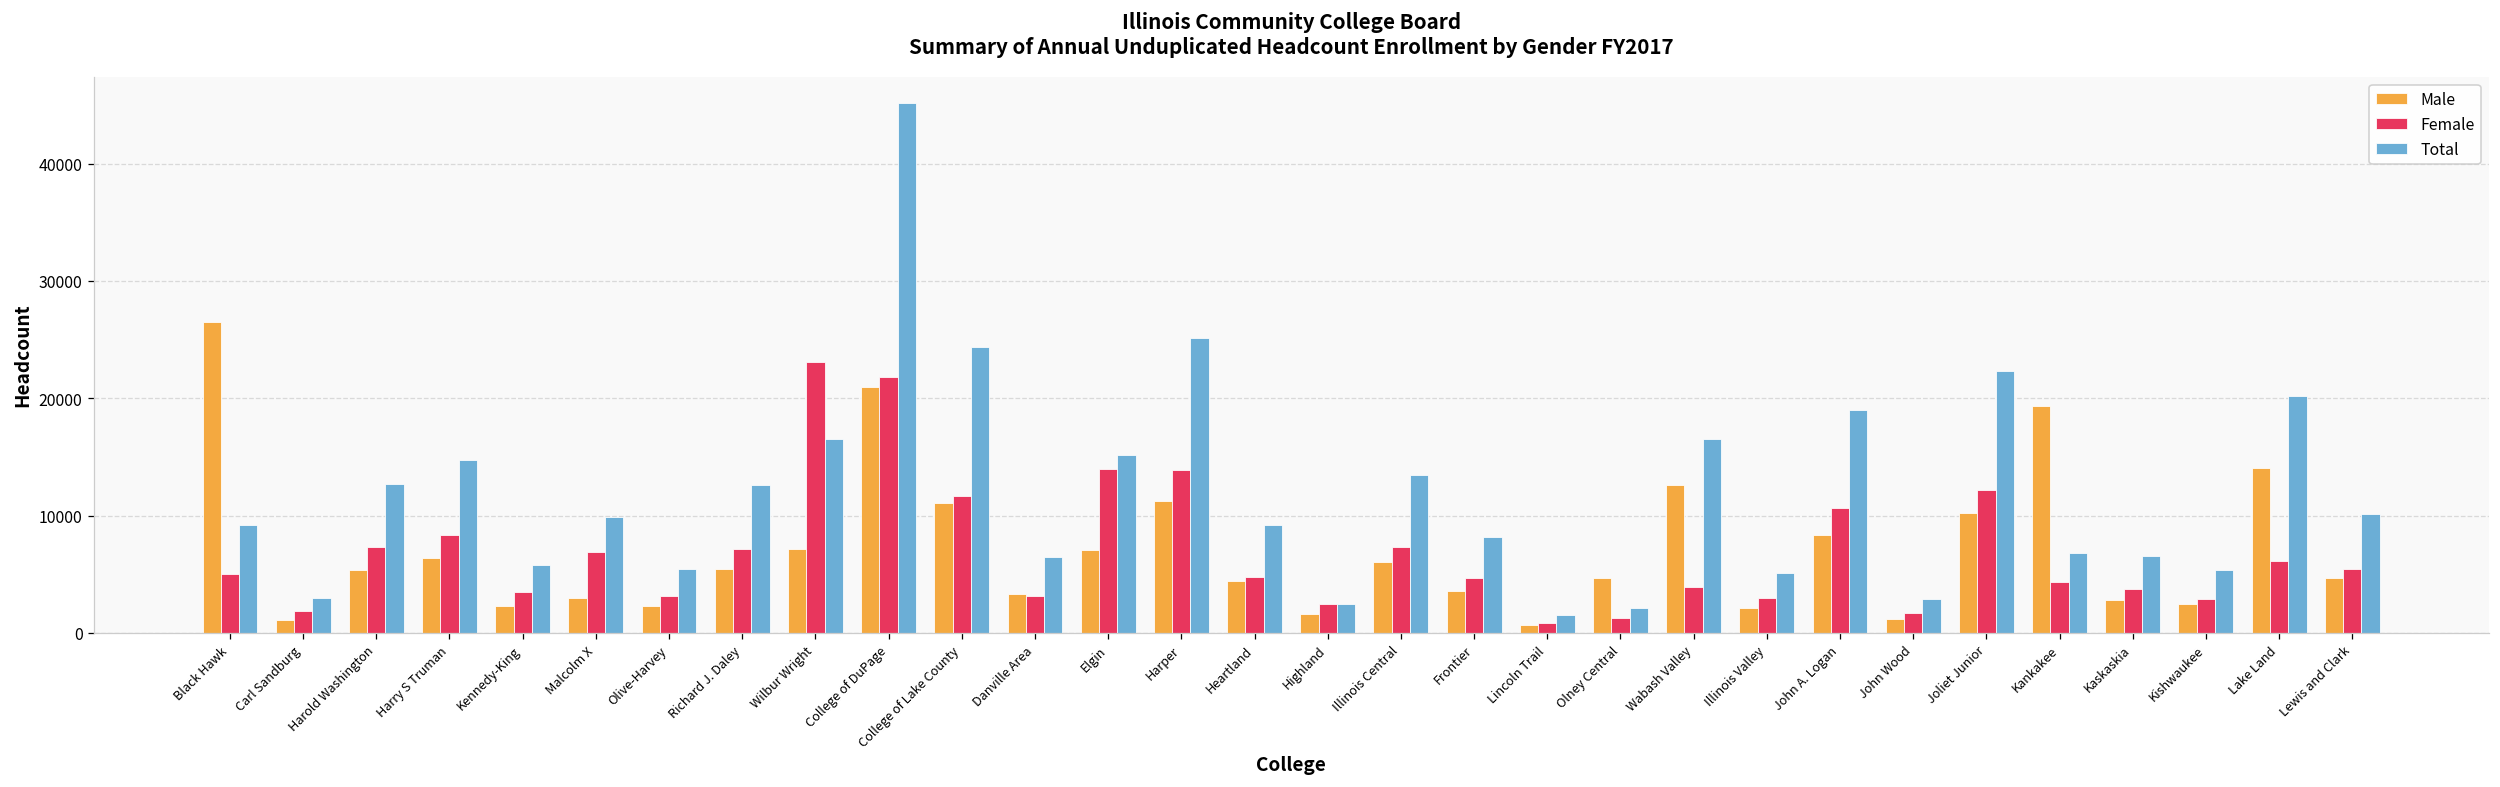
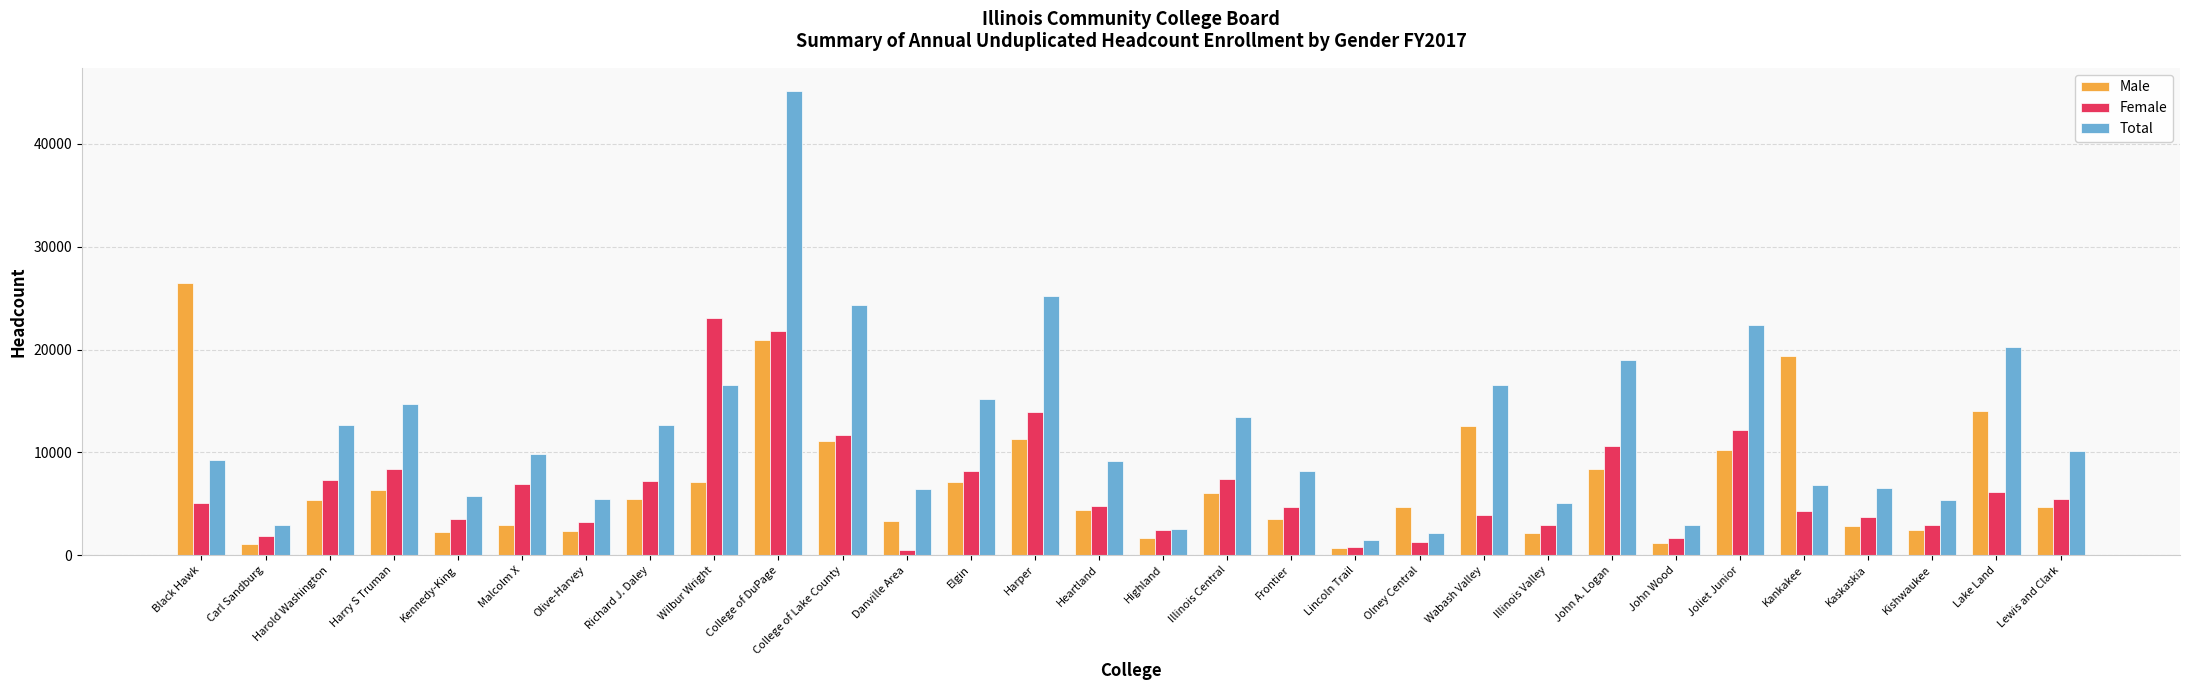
  {
    "Male": {
      "Black Hawk": 26500,
      "Carl Sandburg": 1100,
      "Harold Washington": 5400,
      "Harry S Truman": 6400,
      "Kennedy-King": 2300,
      "Malcolm X": 3000,
      "Olive-Harvey": 2300,
      "Richard J. Daley": 5500,
      "Wilbur Wright": 7100,
      "College of DuPage": 20900,
      "College of Lake County": 11100,
      "Danville Area": 3300,
      "Elgin": 7100,
      "Harper": 11300,
      "Heartland": 4400,
      "Highland": 1600,
      "Illinois Central": 6100,
      "Frontier": 3500,
      "Lincoln Trail": 700,
      "Olney Central": 4700,
      "Wabash Valley": 12600,
      "Illinois Valley": 2200,
      "John A. Logan": 8400,
      "John Wood": 1200,
      "Joliet Junior": 10200,
      "Kankakee": 19300,
      "Kaskaskia": 2800,
      "Kishwaukee": 2500,
      "Lake Land": 14100,
      "Lewis and Clark": 4700
    },
    "Female": {
      "Black Hawk": 5000,
      "Carl Sandburg": 1900,
      "Harold Washington": 7300,
      "Harry S Truman": 8400,
      "Kennedy-King": 3500,
      "Malcolm X": 6900,
      "Olive-Harvey": 3200,
      "Richard J. Daley": 7200,
      "Wilbur Wright": 23100,
      "College of DuPage": 21800,
      "College of Lake County": 11700,
-     "Danville Area": 3200,
-     "Elgin": 14000,
+     "Danville Area": 500,
+     "Elgin": 8100,
      "Harper": 13900,
      "Heartland": 4700,
      "Highland": 2500,
      "Illinois Central": 7400,
      "Frontier": 4700,
      "Lincoln Trail": 800,
      "Olney Central": 1300,
      "Wabash Valley": 3900,
      "Illinois Valley": 3000,
      "John A. Logan": 10600,
      "John Wood": 1700,
      "Joliet Junior": 12200,
      "Kankakee": 4300,
      "Kaskaskia": 3700,
      "Kishwaukee": 2900,
      "Lake Land": 6200,
      "Lewis and Clark": 5400
    },
    "Total": {
      "Black Hawk": 9200,
      "Carl Sandburg": 3000,
      "Harold Washington": 12700,
      "Harry S Truman": 14700,
      "Kennedy-King": 5800,
      "Malcolm X": 9900,
      "Olive-Harvey": 5500,
      "Richard J. Daley": 12600,
      "Wilbur Wright": 16500,
      "College of DuPage": 45100,
      "College of Lake County": 24300,
      "Danville Area": 6500,
      "Elgin": 15200,
      "Harper": 25200,
      "Heartland": 9200,
      "Highland": 2500,
      "Illinois Central": 13500,
      "Frontier": 8200,
      "Lincoln Trail": 1500,
      "Olney Central": 2200,
      "Wabash Valley": 16500,
      "Illinois Valley": 5100,
      "John A. Logan": 19000,
      "John Wood": 2900,
      "Joliet Junior": 22400,
      "Kankakee": 6800,
      "Kaskaskia": 6500,
      "Kishwaukee": 5400,
      "Lake Land": 20200,
      "Lewis and Clark": 10100
    }
  }
